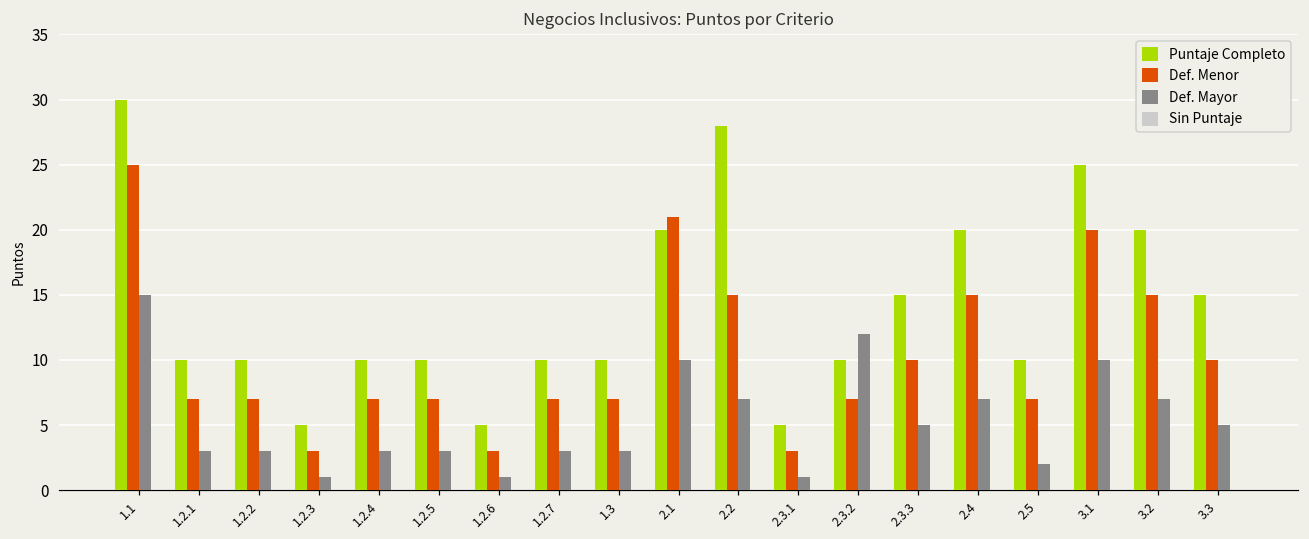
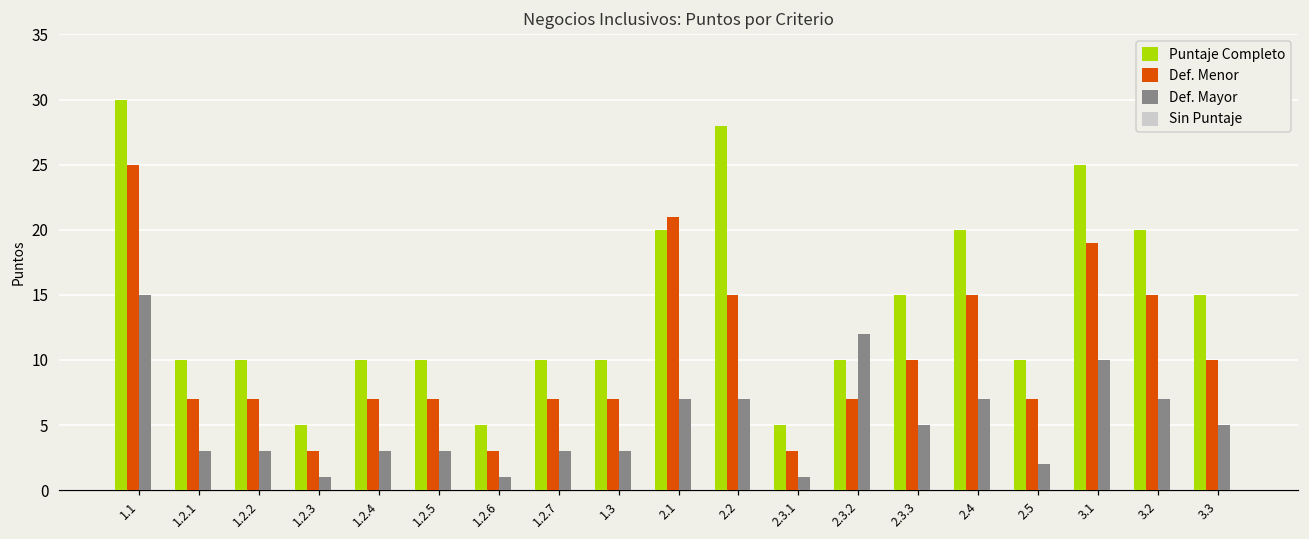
  {
    "Puntaje Completo": {
      "1.1": 30,
      "1.2.1": 10,
      "1.2.2": 10,
      "1.2.3": 5,
      "1.2.4": 10,
      "1.2.5": 10,
      "1.2.6": 5,
      "1.2.7": 10,
      "1.3": 10,
      "2.1": 20,
      "2.2": 28,
      "2.3.1": 5,
      "2.3.2": 10,
      "2.3.3": 15,
      "2.4": 20,
      "2.5": 10,
      "3.1": 25,
      "3.2": 20,
      "3.3": 15
    },
    "Def. Menor": {
      "1.1": 25,
      "1.2.1": 7,
      "1.2.2": 7,
      "1.2.3": 3,
      "1.2.4": 7,
      "1.2.5": 7,
      "1.2.6": 3,
      "1.2.7": 7,
      "1.3": 7,
      "2.1": 21,
      "2.2": 15,
      "2.3.1": 3,
      "2.3.2": 7,
      "2.3.3": 10,
      "2.4": 15,
      "2.5": 7,
-     "3.1": 20,
+     "3.1": 19,
      "3.2": 15,
      "3.3": 10
    },
    "Def. Mayor": {
      "1.1": 15,
      "1.2.1": 3,
      "1.2.2": 3,
      "1.2.3": 1,
      "1.2.4": 3,
      "1.2.5": 3,
      "1.2.6": 1,
      "1.2.7": 3,
      "1.3": 3,
-     "2.1": 10,
+     "2.1": 7,
      "2.2": 7,
      "2.3.1": 1,
      "2.3.2": 12,
      "2.3.3": 5,
      "2.4": 7,
      "2.5": 2,
      "3.1": 10,
      "3.2": 7,
      "3.3": 5
    },
    "Sin Puntaje": {
      "1.1": 0,
      "1.2.1": 0,
      "1.2.2": 0,
      "1.2.3": 0,
      "1.2.4": 0,
      "1.2.5": 0,
      "1.2.6": 0,
      "1.2.7": 0,
      "1.3": 0,
      "2.1": 0,
      "2.2": 0,
      "2.3.1": 0,
      "2.3.2": 0,
      "2.3.3": 0,
      "2.4": 0,
      "2.5": 0,
      "3.1": 0,
      "3.2": 0,
      "3.3": 0
    }
  }
